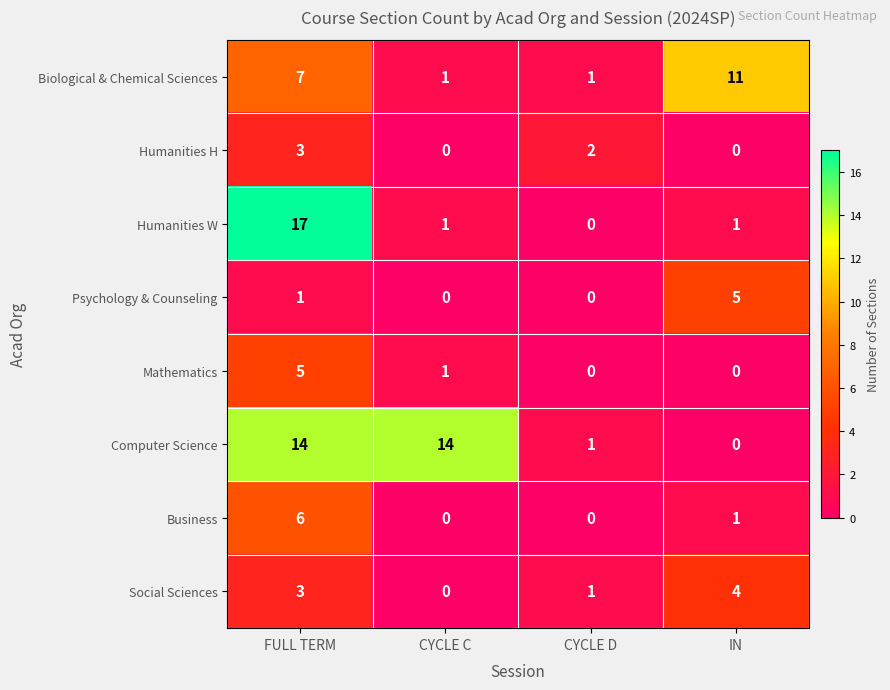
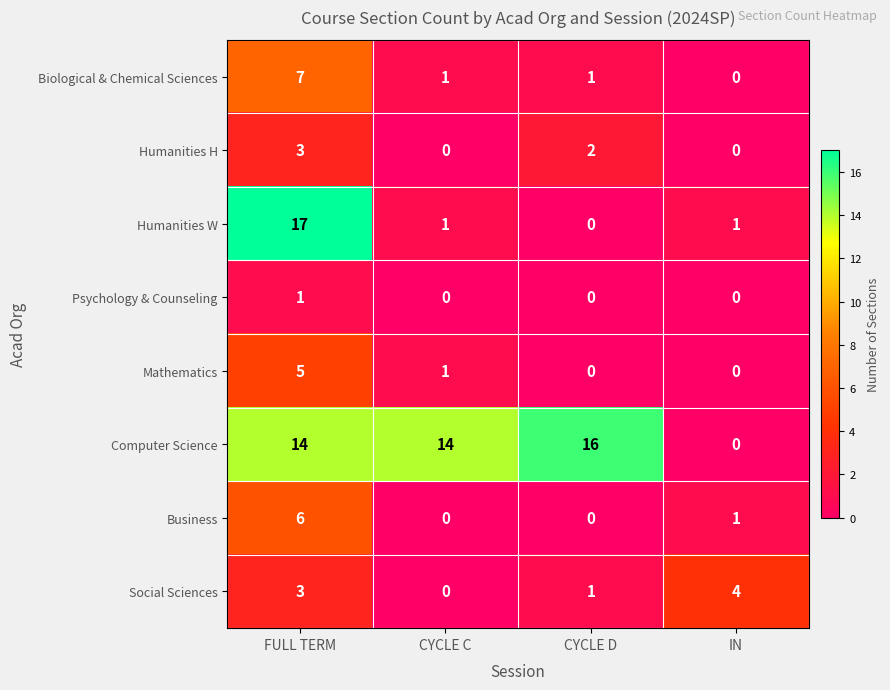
  {
    "Biological & Chemical Sciences": {
      "FULL TERM": 7,
      "CYCLE C": 1,
      "CYCLE D": 1,
-     "IN": 11
+     "IN": 0
    },
    "Humanities H": {
      "FULL TERM": 3,
      "CYCLE C": 0,
      "CYCLE D": 2,
      "IN": 0
    },
    "Humanities W": {
      "FULL TERM": 17,
      "CYCLE C": 1,
      "CYCLE D": 0,
      "IN": 1
    },
    "Psychology & Counseling": {
      "FULL TERM": 1,
      "CYCLE C": 0,
      "CYCLE D": 0,
-     "IN": 5
+     "IN": 0
    },
    "Mathematics": {
      "FULL TERM": 5,
      "CYCLE C": 1,
      "CYCLE D": 0,
      "IN": 0
    },
    "Computer Science": {
      "FULL TERM": 14,
      "CYCLE C": 14,
-     "CYCLE D": 1,
+     "CYCLE D": 16,
      "IN": 0
    },
    "Business": {
      "FULL TERM": 6,
      "CYCLE C": 0,
      "CYCLE D": 0,
      "IN": 1
    },
    "Social Sciences": {
      "FULL TERM": 3,
      "CYCLE C": 0,
      "CYCLE D": 1,
      "IN": 4
    }
  }
